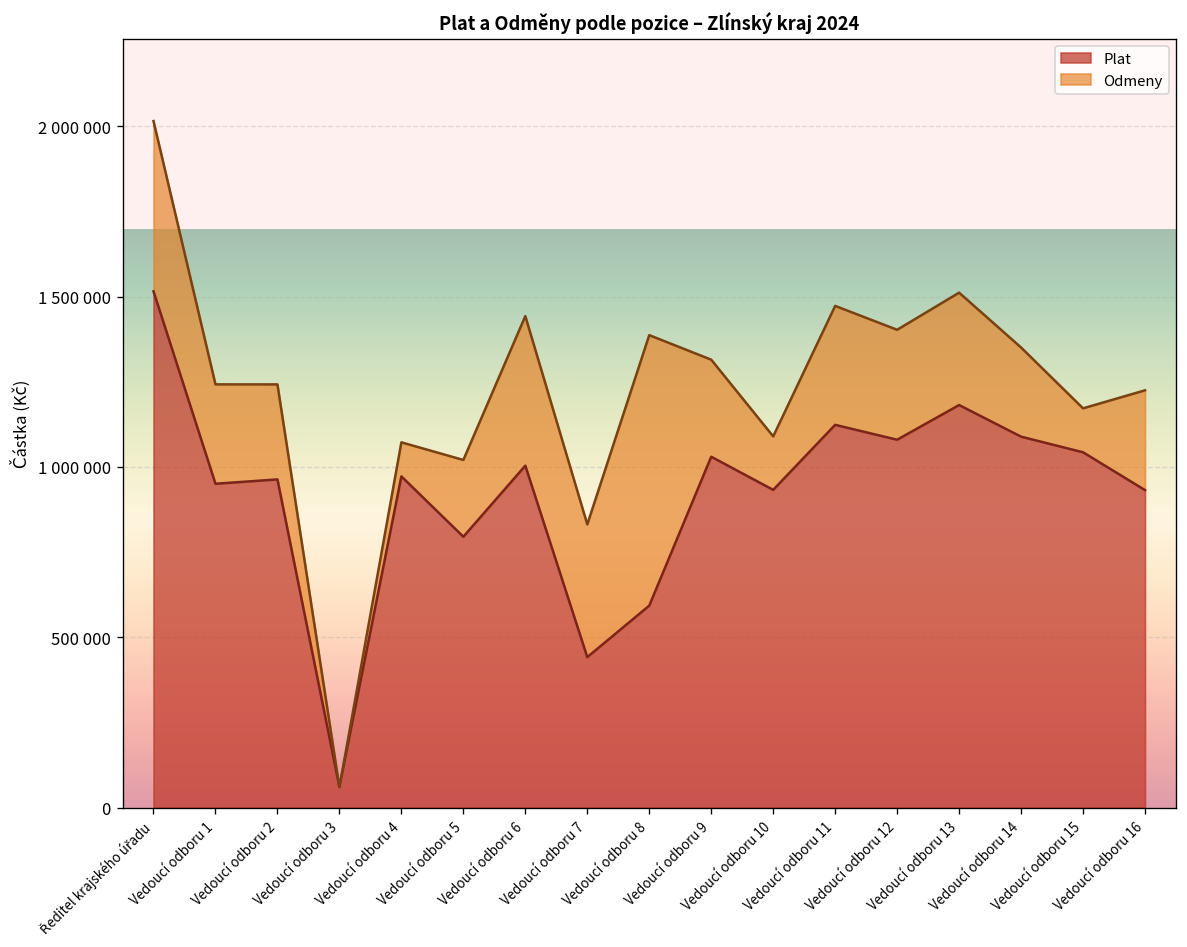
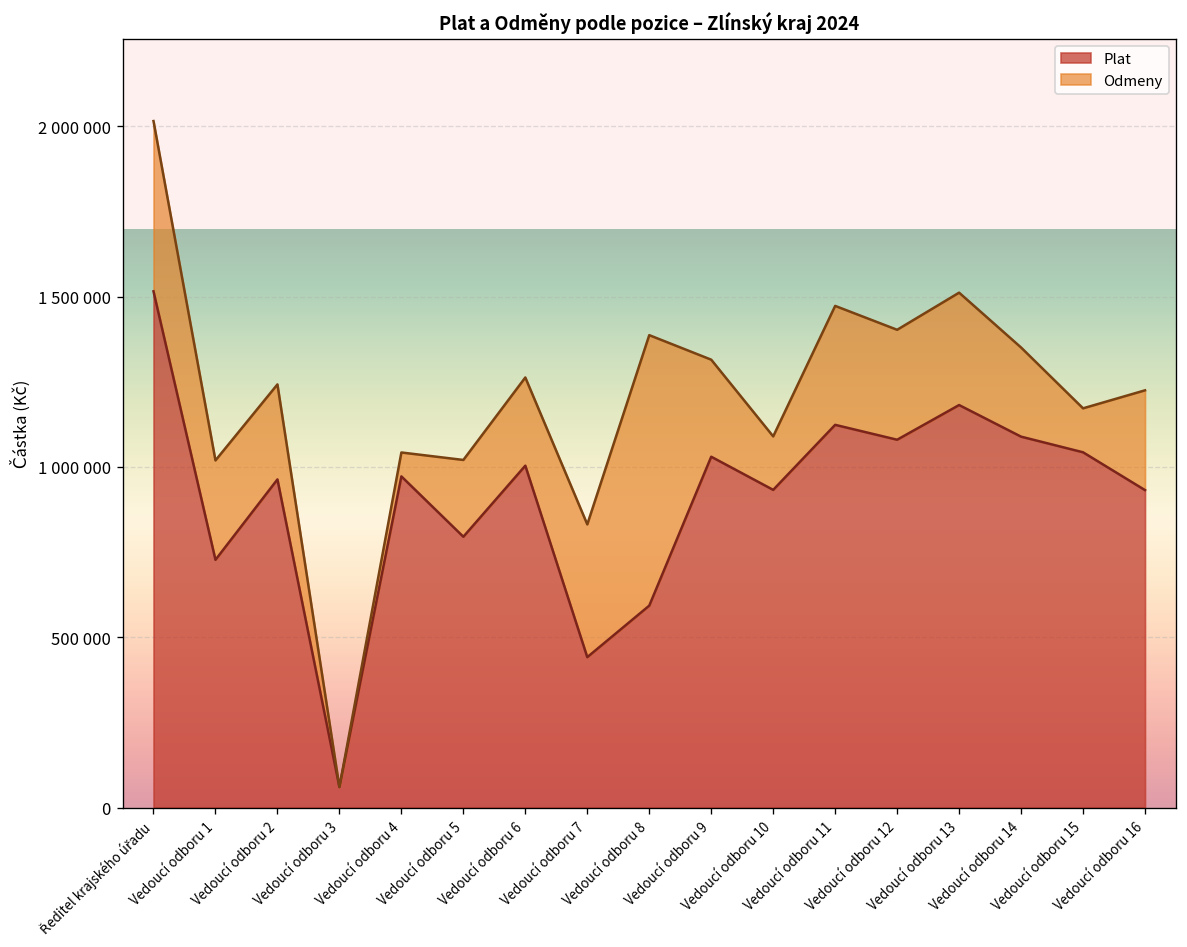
  {
    "Plat": {
      "Ředitel krajského úřadu": 1520000,
-     "Vedoucí odboru 1": 950000,
+     "Vedoucí odboru 1": 730000,
      "Vedoucí odboru 2": 960000,
      "Vedoucí odboru 4": 970000,
      "Vedoucí odboru 5": 800000,
      "Vedoucí odboru 6": 1000000,
      "Vedoucí odboru 7": 440000,
      "Vedoucí odboru 8": 590000,
      "Vedoucí odboru 9": 1030000,
      "Vedoucí odboru 10": 930000,
      "Vedoucí odboru 11": 1120000,
      "Vedoucí odboru 12": 1080000,
      "Vedoucí odboru 13": 1180000,
      "Vedoucí odboru 14": 1090000,
      "Vedoucí odboru 15": 1040000,
      "Vedoucí odboru 16": 930000
    },
    "Odmeny": {
      "Ředitel krajského úřadu": 500000,
      "Vedoucí odboru 1": 290000,
      "Vedoucí odboru 2": 280000,
-     "Vedoucí odboru 4": 100000,
+     "Vedoucí odboru 4": 70000,
      "Vedoucí odboru 5": 230000,
-     "Vedoucí odboru 6": 440000,
+     "Vedoucí odboru 6": 260000,
      "Vedoucí odboru 7": 390000,
      "Vedoucí odboru 8": 790000,
      "Vedoucí odboru 9": 290000,
      "Vedoucí odboru 10": 160000,
      "Vedoucí odboru 11": 350000,
      "Vedoucí odboru 12": 320000,
      "Vedoucí odboru 13": 330000,
      "Vedoucí odboru 14": 260000,
      "Vedoucí odboru 15": 130000,
      "Vedoucí odboru 16": 290000
    }
  }
